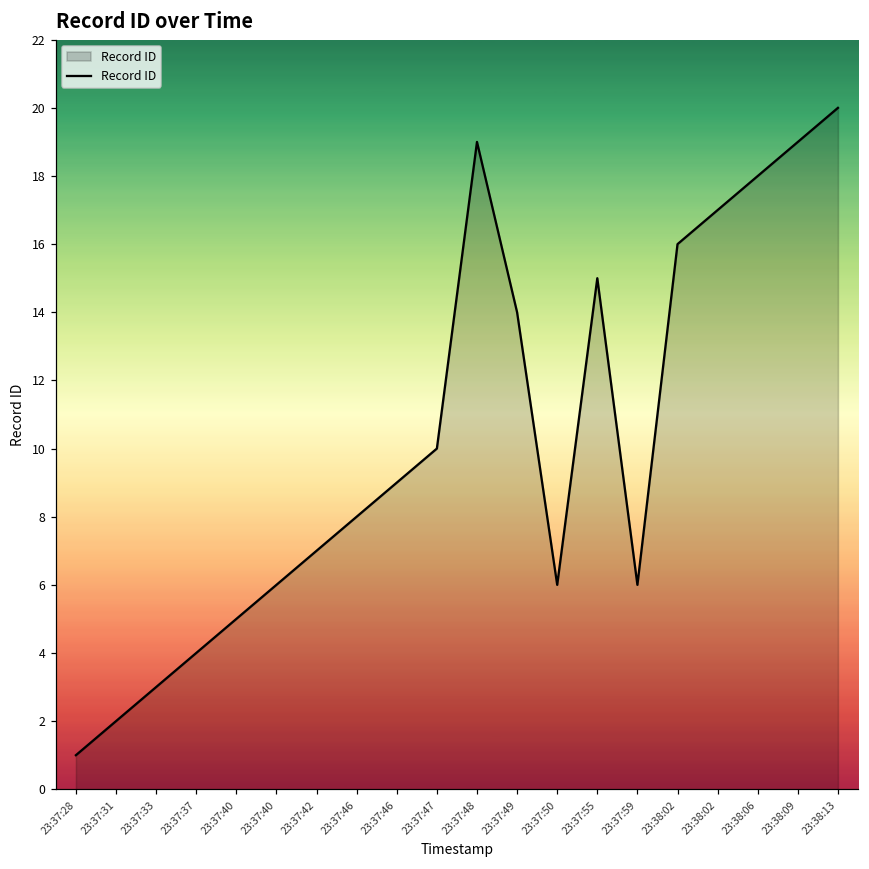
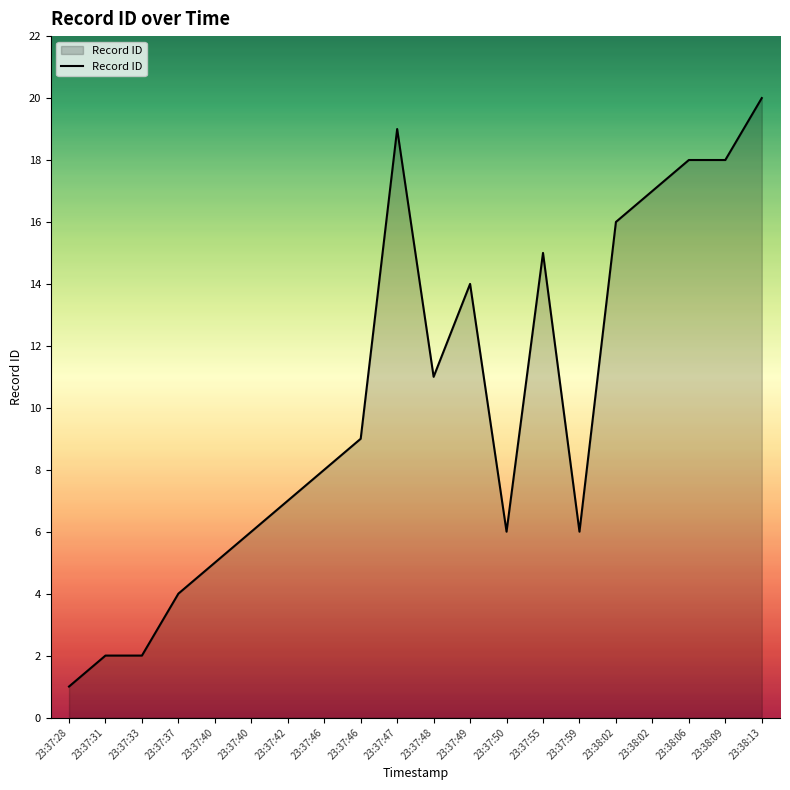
  {
    "23:37:28": 1,
    "23:37:31": 2,
-   "23:37:33": 3,
+   "23:37:33": 2,
    "23:37:37": 4,
    "23:37:42": 7,
-   "23:37:47": 10,
-   "23:37:48": 19,
+   "23:37:47": 19,
+   "23:37:48": 11,
    "23:37:49": 14,
    "23:37:50": 6,
    "23:37:55": 15,
    "23:37:59": 6,
    "23:38:06": 18,
-   "23:38:09": 19,
+   "23:38:09": 18,
    "23:38:13": 20
  }
